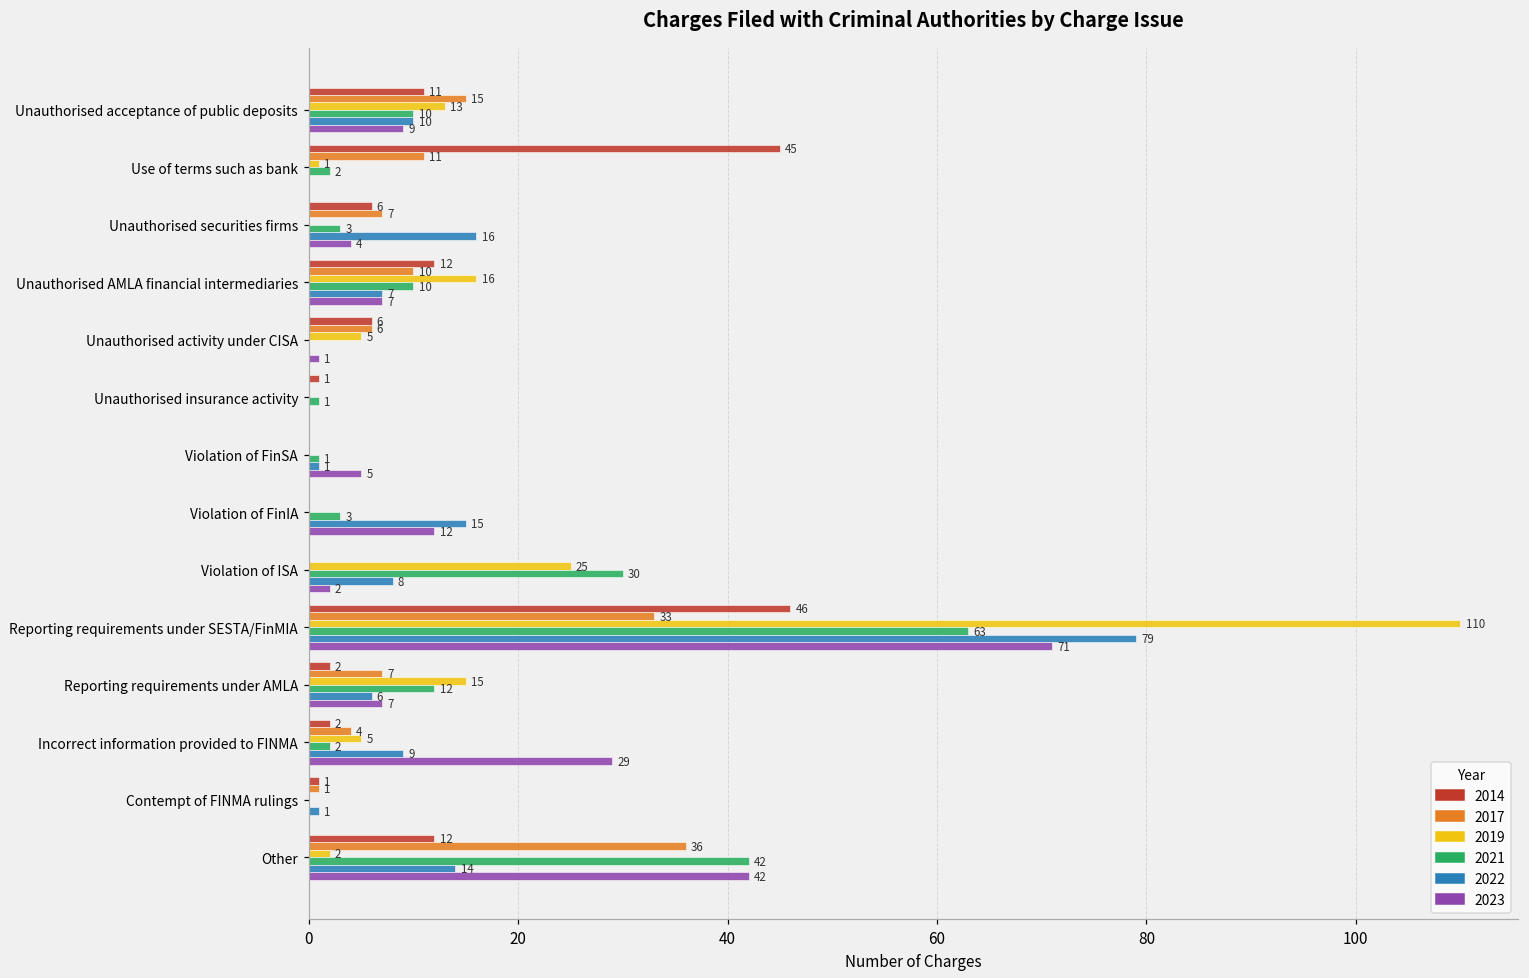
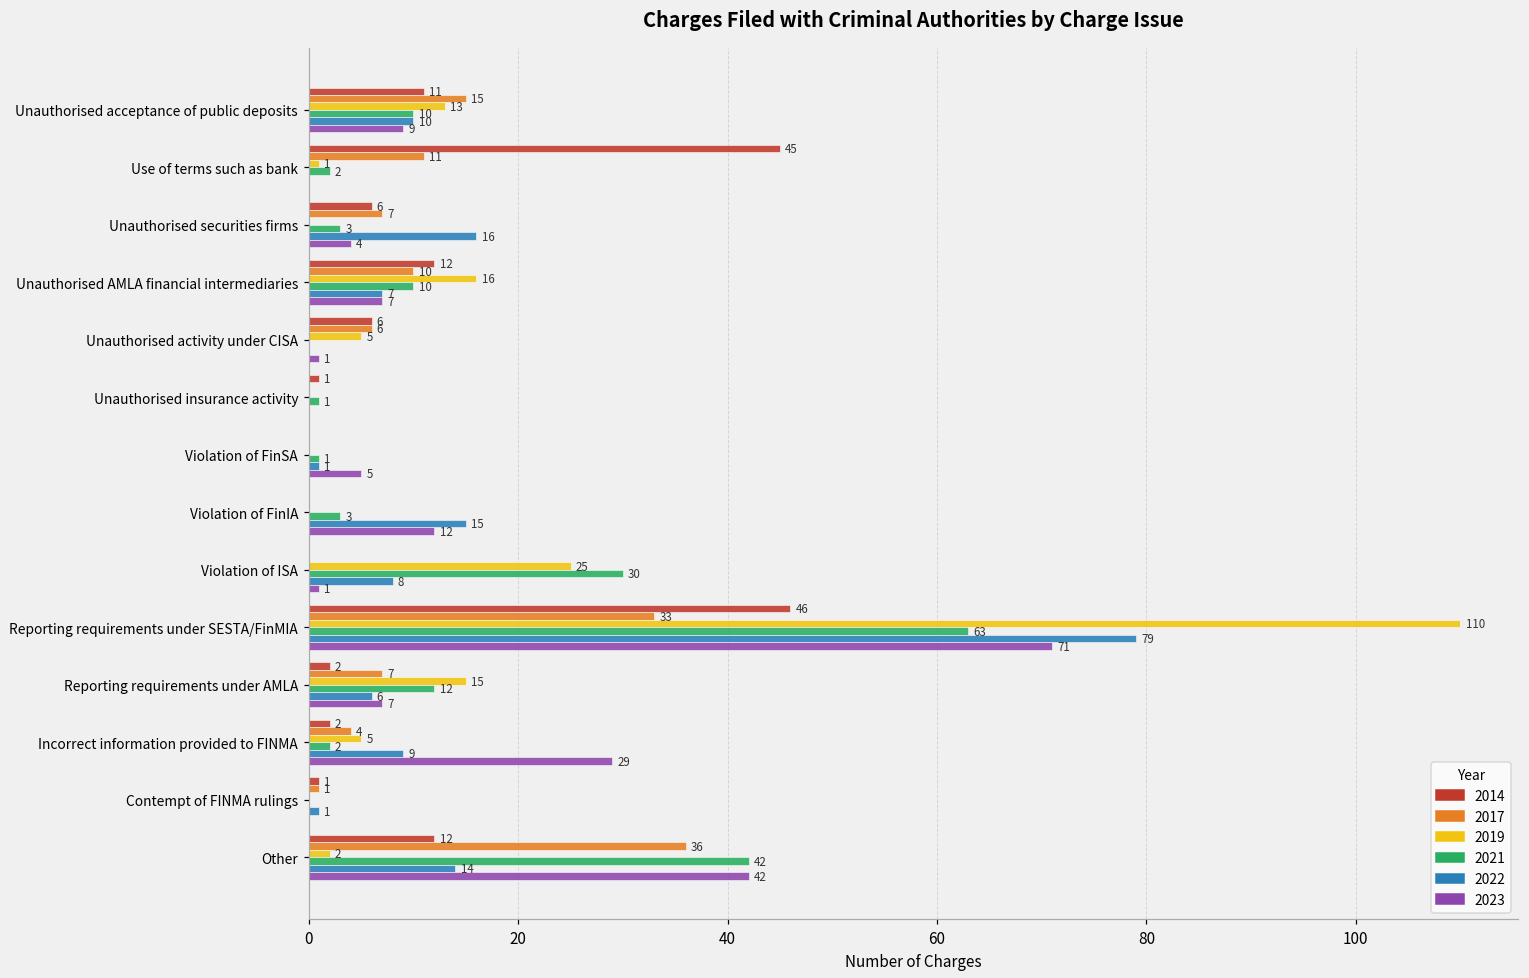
  {
    "2014": {
      "Unauthorised acceptance of public deposits": 11,
      "Use of terms such as bank": 45,
      "Unauthorised securities firms": 6,
      "Unauthorised AMLA financial intermediaries": 12,
      "Unauthorised insurance activity": 1,
      "Reporting requirements under SESTA/FinMIA": 46,
      "Reporting requirements under AMLA": 2,
      "Incorrect information provided to FINMA": 2,
      "Other": 12
    },
    "2017": {
      "Unauthorised acceptance of public deposits": 15,
      "Use of terms such as bank": 11,
      "Unauthorised securities firms": 7,
      "Unauthorised AMLA financial intermediaries": 10,
      "Reporting requirements under SESTA/FinMIA": 33,
      "Reporting requirements under AMLA": 7,
      "Incorrect information provided to FINMA": 4,
      "Other": 36
    },
    "2019": {
      "Unauthorised acceptance of public deposits": 13,
      "Use of terms such as bank": 1,
      "Unauthorised AMLA financial intermediaries": 16,
      "Unauthorised activity under CISA": 5,
      "Violation of ISA": 25,
      "Reporting requirements under SESTA/FinMIA": 110,
      "Reporting requirements under AMLA": 15,
      "Incorrect information provided to FINMA": 5,
      "Other": 2
    },
    "2021": {
      "Use of terms such as bank": 2,
      "Unauthorised securities firms": 3,
      "Unauthorised AMLA financial intermediaries": 10,
      "Unauthorised insurance activity": 1,
      "Violation of FinIA": 3,
      "Violation of ISA": 30,
      "Reporting requirements under SESTA/FinMIA": 63,
      "Reporting requirements under AMLA": 12,
      "Incorrect information provided to FINMA": 2,
      "Other": 42
    },
    "2022": {
      "Unauthorised securities firms": 16,
      "Violation of FinIA": 15,
      "Violation of ISA": 8,
      "Reporting requirements under SESTA/FinMIA": 79,
      "Reporting requirements under AMLA": 6,
      "Incorrect information provided to FINMA": 9,
      "Contempt of FINMA rulings": 1,
      "Other": 14
    },
    "2023": {
      "Unauthorised acceptance of public deposits": 9,
      "Unauthorised securities firms": 4,
      "Unauthorised activity under CISA": 1,
      "Violation of FinSA": 5,
      "Violation of FinIA": 12,
-     "Violation of ISA": 2,
+     "Violation of ISA": 1,
      "Reporting requirements under SESTA/FinMIA": 71,
      "Reporting requirements under AMLA": 7,
      "Incorrect information provided to FINMA": 29,
      "Other": 42
    }
  }
